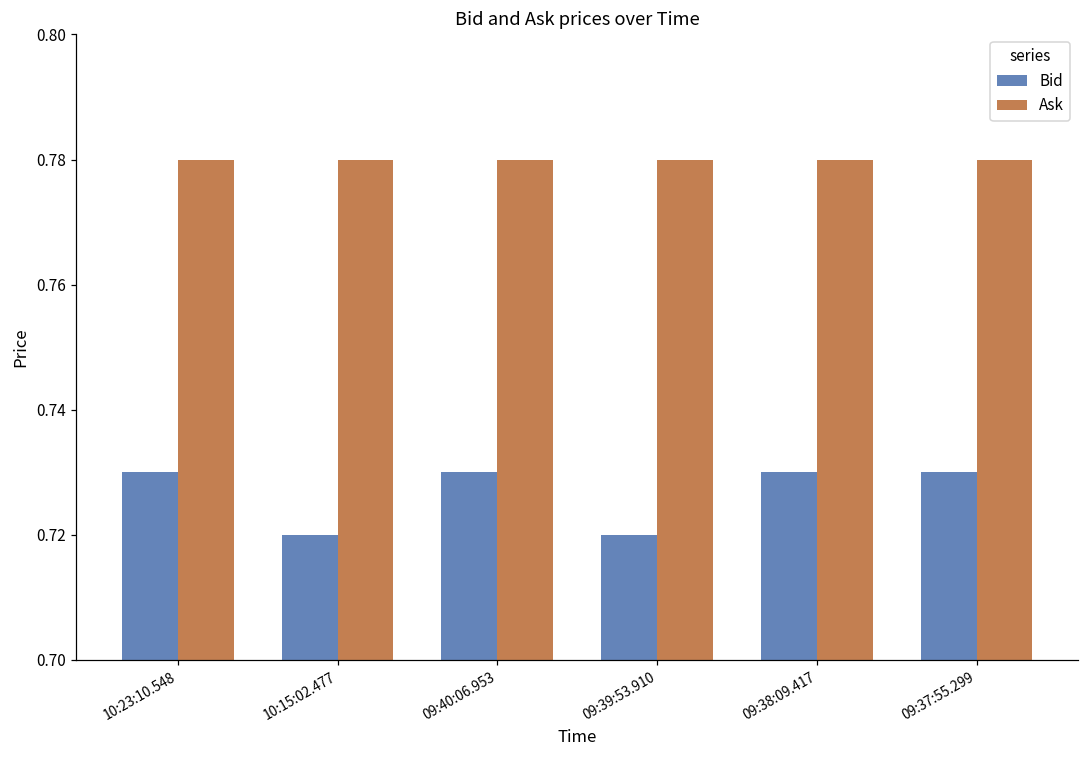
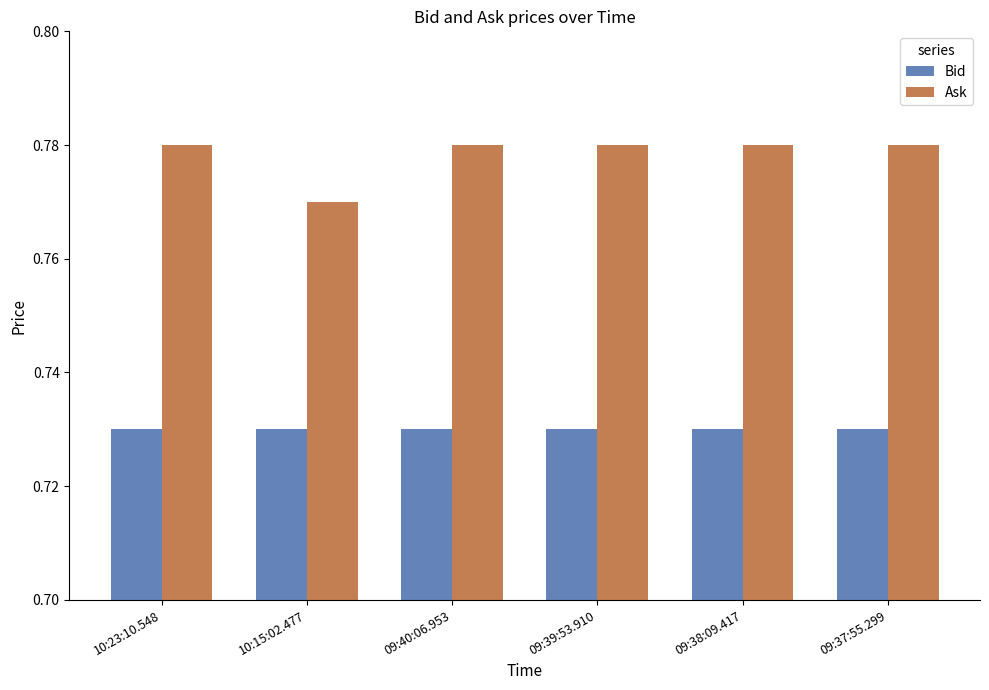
  {
    "Bid": {
      "10:23:10.548": 0.73,
-     "10:15:02.477": 0.72,
+     "10:15:02.477": 0.73,
      "09:40:06.953": 0.73,
-     "09:39:53.910": 0.72,
+     "09:39:53.910": 0.73,
      "09:38:09.417": 0.73,
      "09:37:55.299": 0.73
    },
    "Ask": {
      "10:23:10.548": 0.78,
-     "10:15:02.477": 0.78,
+     "10:15:02.477": 0.77,
      "09:40:06.953": 0.78,
      "09:39:53.910": 0.78,
      "09:38:09.417": 0.78,
      "09:37:55.299": 0.78
    }
  }
